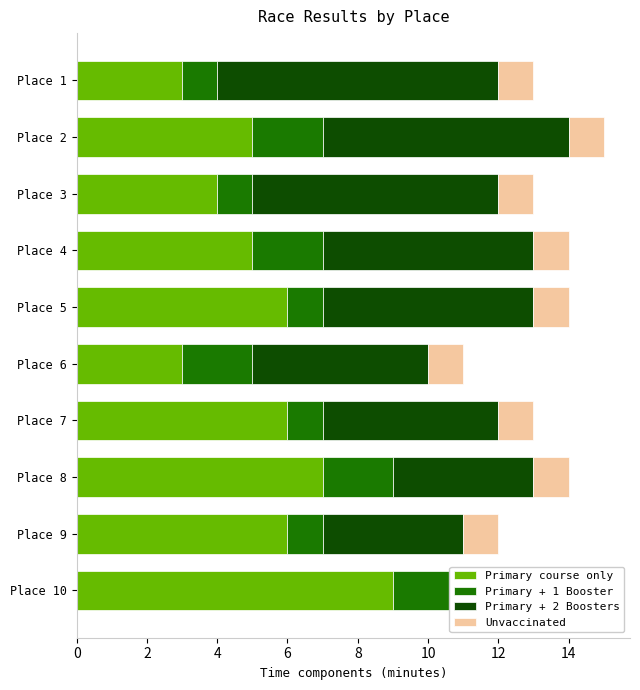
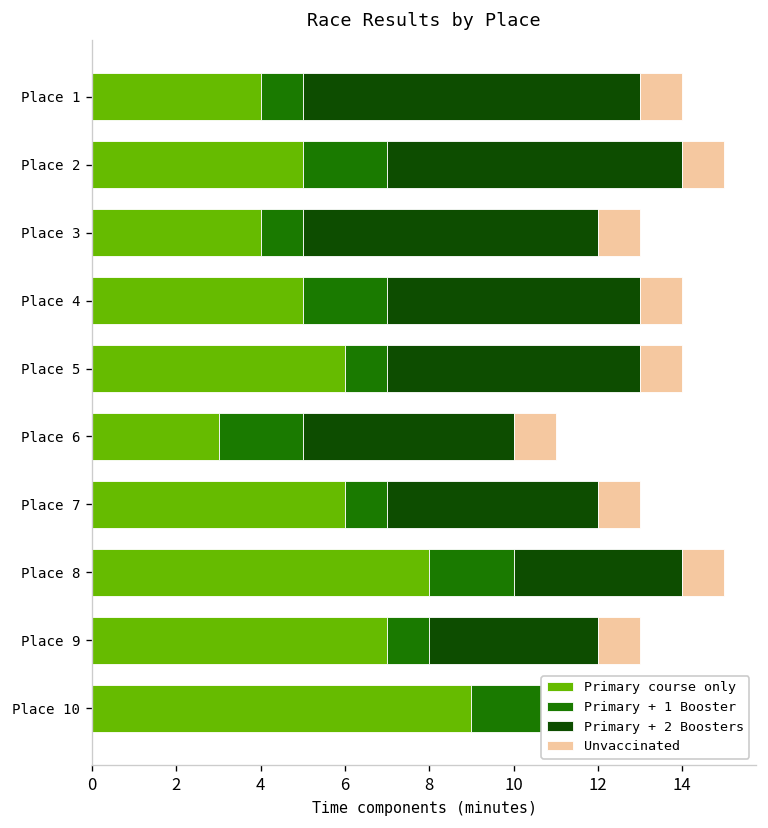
  {
    "Primary course only": {
-     "Place 1": 3,
+     "Place 1": 4,
      "Place 2": 5,
      "Place 3": 4,
      "Place 4": 5,
      "Place 5": 6,
      "Place 6": 3,
      "Place 7": 6,
-     "Place 8": 7,
-     "Place 9": 6,
+     "Place 8": 8,
+     "Place 9": 7,
      "Place 10": 9
    },
    "Unvaccinated": {
      "Place 1": 1,
      "Place 2": 1,
      "Place 3": 1,
      "Place 4": 1,
      "Place 5": 1,
      "Place 6": 1,
      "Place 7": 1,
      "Place 8": 1,
      "Place 9": 1
    }
  }
